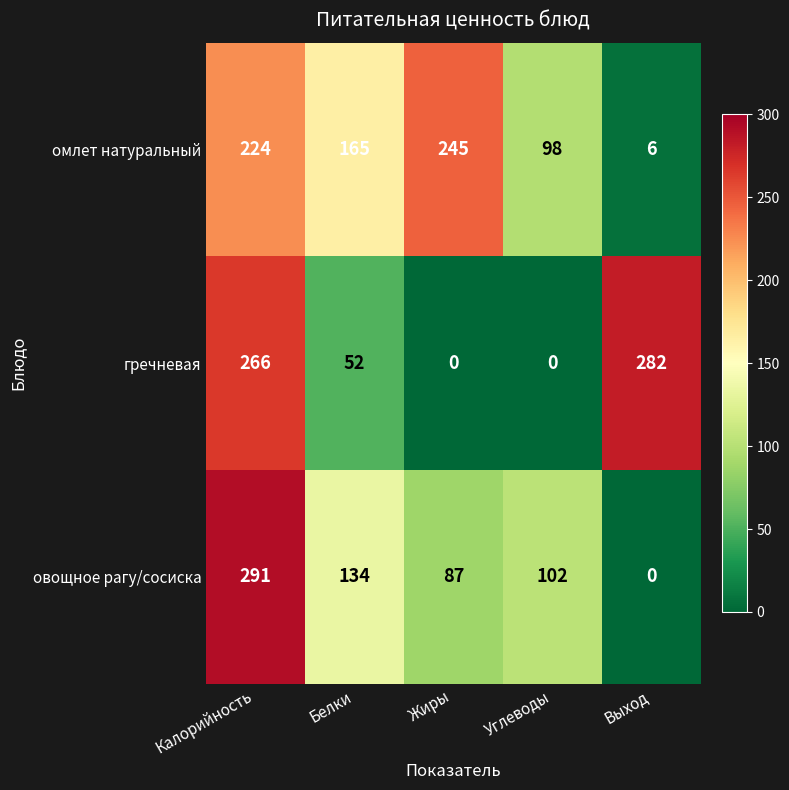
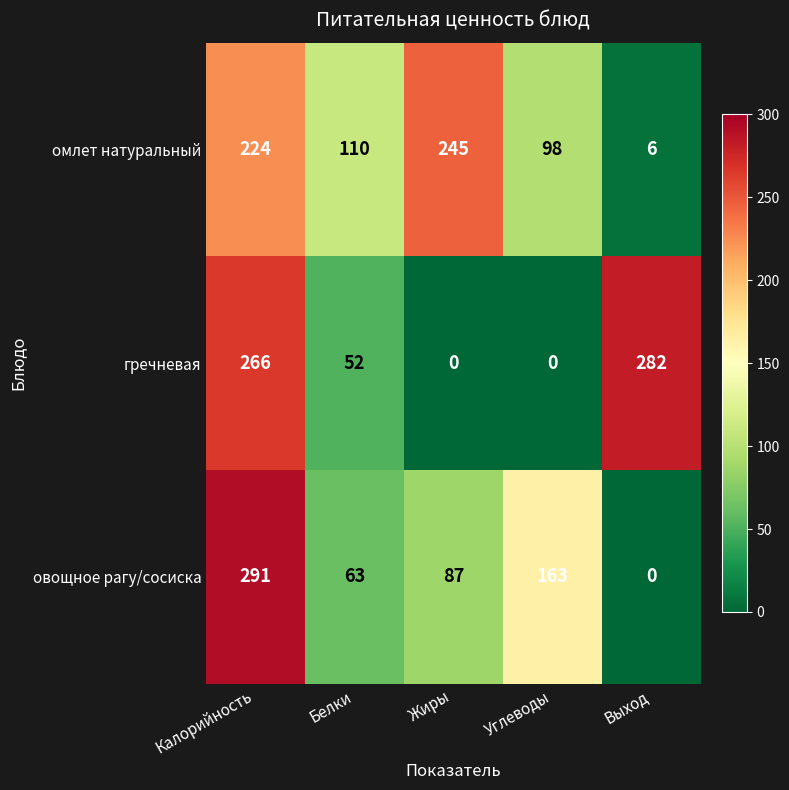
  {
    "омлет натуральный": {
      "Калорийность": 224,
-     "Белки": 165,
+     "Белки": 110,
      "Жиры": 245,
      "Углеводы": 98,
      "Выход": 6
    },
    "гречневая": {
      "Калорийность": 266,
      "Белки": 52,
      "Жиры": 0,
      "Углеводы": 0,
      "Выход": 282
    },
    "овощное рагу/сосиска": {
      "Калорийность": 291,
-     "Белки": 134,
+     "Белки": 63,
      "Жиры": 87,
-     "Углеводы": 102,
+     "Углеводы": 163,
      "Выход": 0
    }
  }
